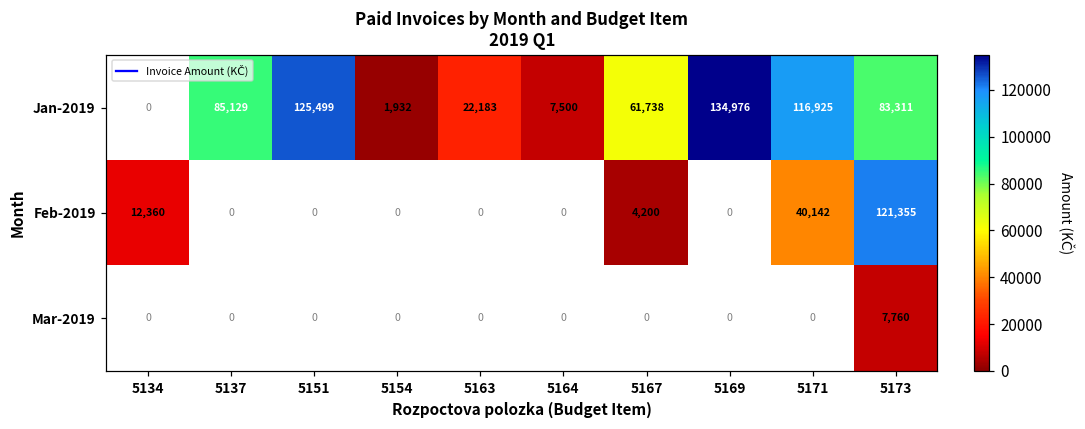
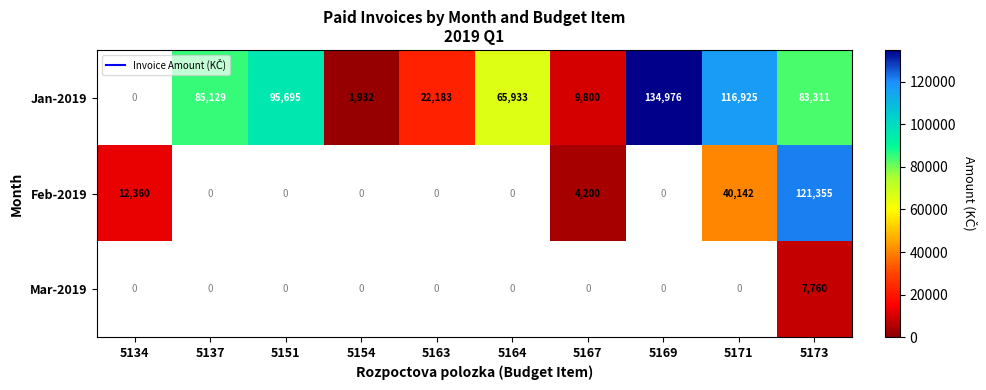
  {
    "Jan-2019": {
      "5137": "85,129",
-     "5151": "125,499",
+     "5151": "95,695",
      "5154": "1,932",
      "5163": "22,183",
-     "5164": "7,500",
-     "5167": "61,738",
+     "5164": "65,933",
+     "5167": "9,800",
      "5169": "134,976",
      "5171": "116,925",
      "5173": "83,311"
    },
    "Feb-2019": {
      "5134": "12,360",
      "5167": "4,200",
      "5171": "40,142",
      "5173": "121,355"
    },
    "Mar-2019": {
      "5173": "7,760"
    }
  }
